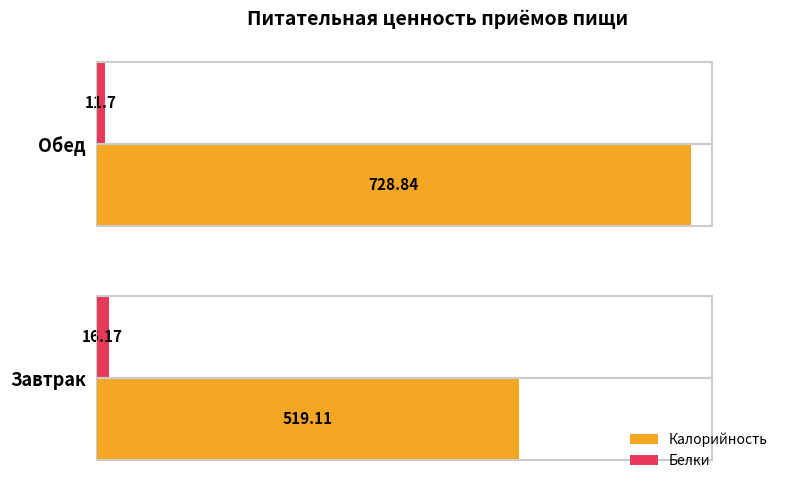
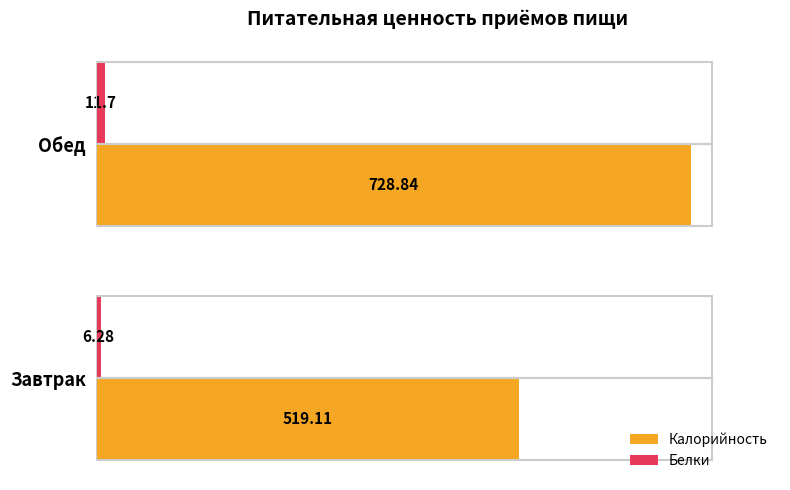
  {
    "Калорийность": {
      "Обед": 728.84,
      "Завтрак": 519.11
    },
    "Белки": {
      "Обед": 11.7,
-     "Завтрак": 16.17
+     "Завтрак": 6.28
    }
  }
